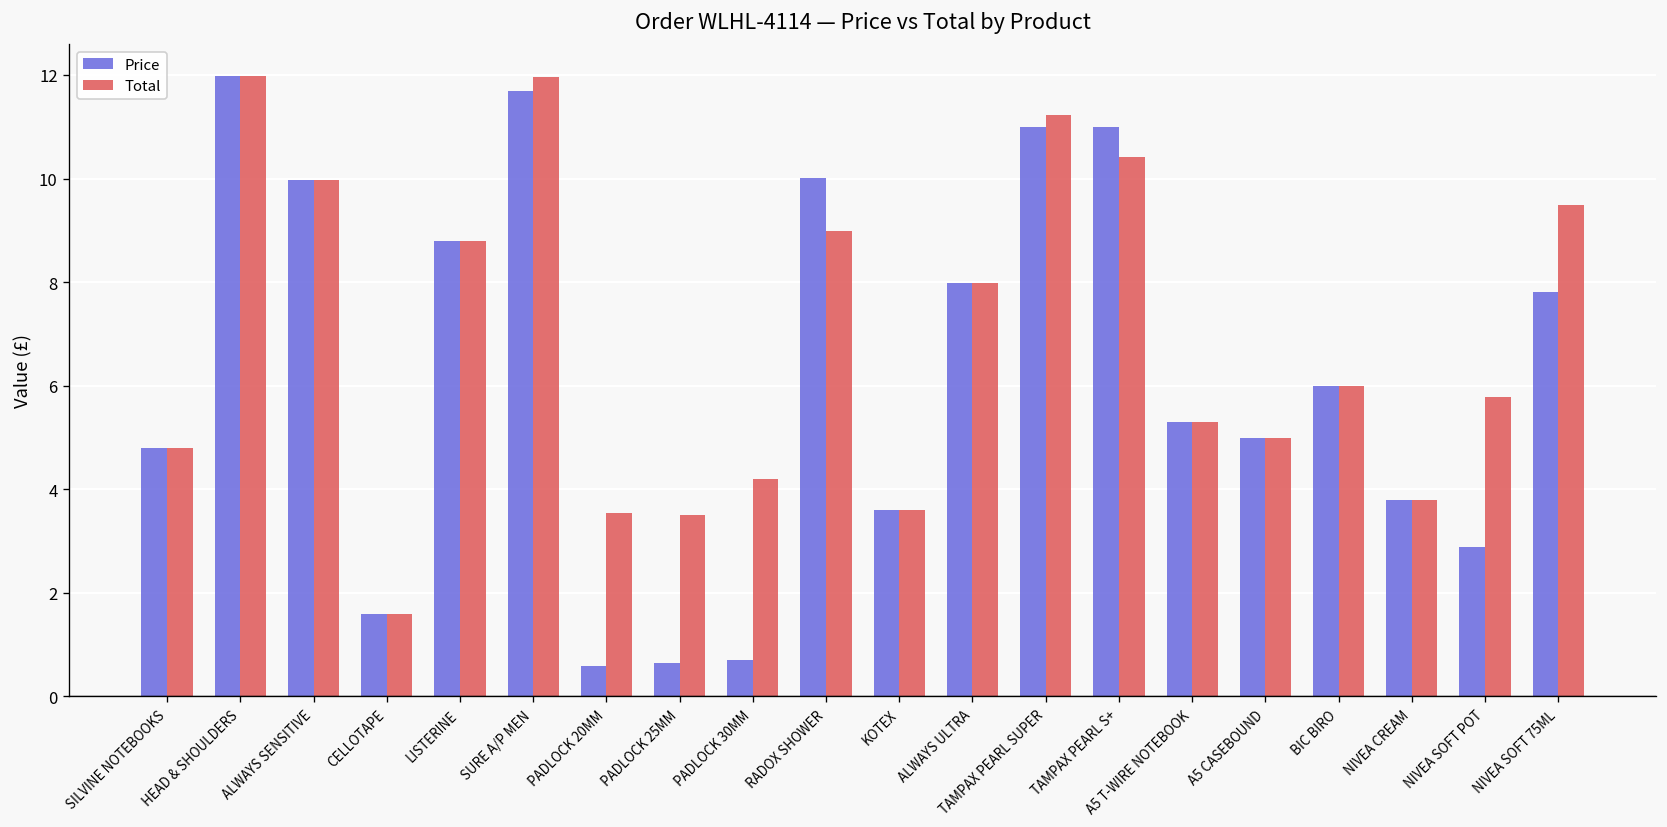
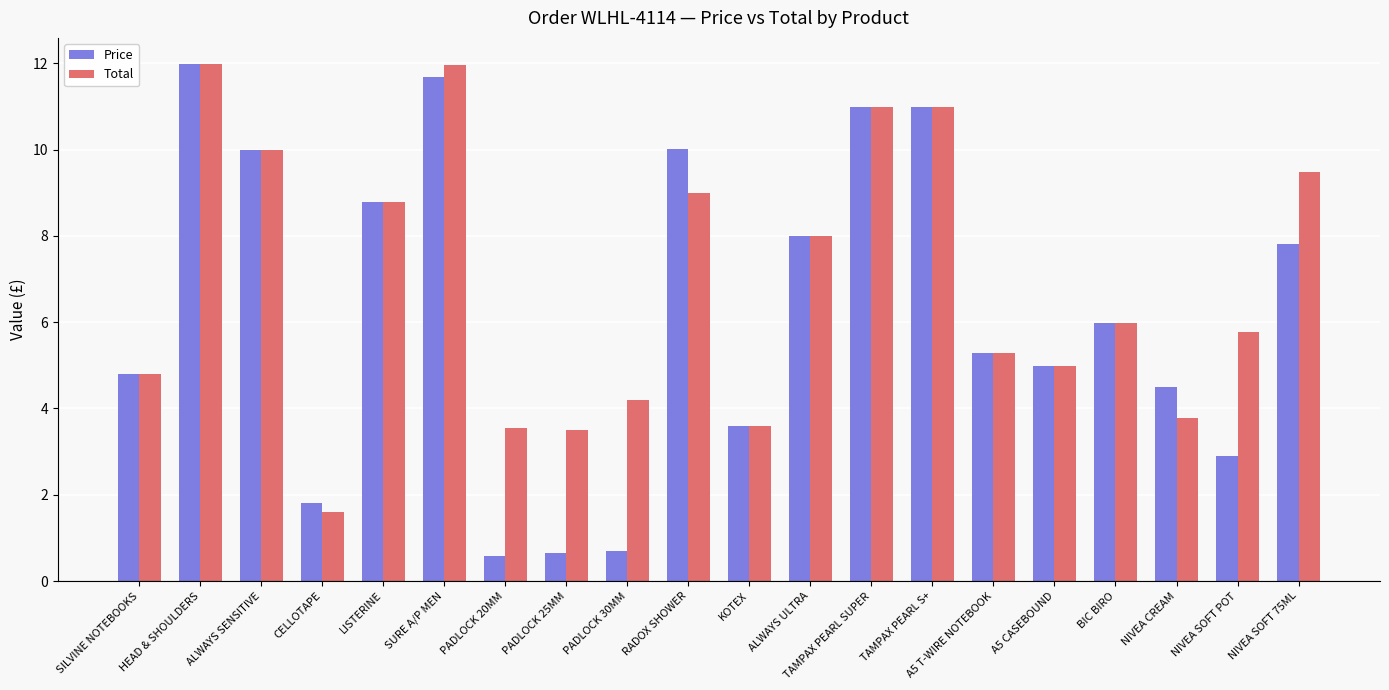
  {
    "Price": {
      "SILVINE NOTEBOOKS": 4.8,
      "HEAD & SHOULDERS": 12.0,
      "ALWAYS SENSITIVE": 10.0,
-     "CELLOTAPE": 1.6,
+     "CELLOTAPE": 1.8,
      "LISTERINE": 8.8,
      "SURE A/P MEN": 11.7,
      "PADLOCK 20MM": 0.6,
      "PADLOCK 25MM": 0.7,
      "PADLOCK 30MM": 0.7,
      "RADOX SHOWER": 10.0,
      "KOTEX": 3.6,
      "ALWAYS ULTRA": 8.0,
      "TAMPAX PEARL SUPER": 11.0,
      "TAMPAX PEARL S+": 11.0,
      "A5 T-WIRE NOTEBOOK": 5.3,
      "A5 CASEBOUND": 5.0,
      "BIC BIRO": 6.0,
-     "NIVEA CREAM": 3.8,
+     "NIVEA CREAM": 4.5,
      "NIVEA SOFT POT": 2.9,
      "NIVEA SOFT 75ML": 7.8
    },
    "Total": {
      "SILVINE NOTEBOOKS": 4.8,
      "HEAD & SHOULDERS": 12.0,
      "ALWAYS SENSITIVE": 10.0,
      "CELLOTAPE": 1.6,
      "LISTERINE": 8.8,
      "SURE A/P MEN": 12.0,
      "PADLOCK 20MM": 3.5,
      "PADLOCK 25MM": 3.5,
      "PADLOCK 30MM": 4.2,
      "RADOX SHOWER": 9.0,
      "KOTEX": 3.6,
      "ALWAYS ULTRA": 8.0,
-     "TAMPAX PEARL SUPER": 11.2,
-     "TAMPAX PEARL S+": 10.4,
+     "TAMPAX PEARL SUPER": 11.0,
+     "TAMPAX PEARL S+": 11.0,
      "A5 T-WIRE NOTEBOOK": 5.3,
      "A5 CASEBOUND": 5.0,
      "BIC BIRO": 6.0,
      "NIVEA CREAM": 3.8,
      "NIVEA SOFT POT": 5.8,
      "NIVEA SOFT 75ML": 9.5
    }
  }
